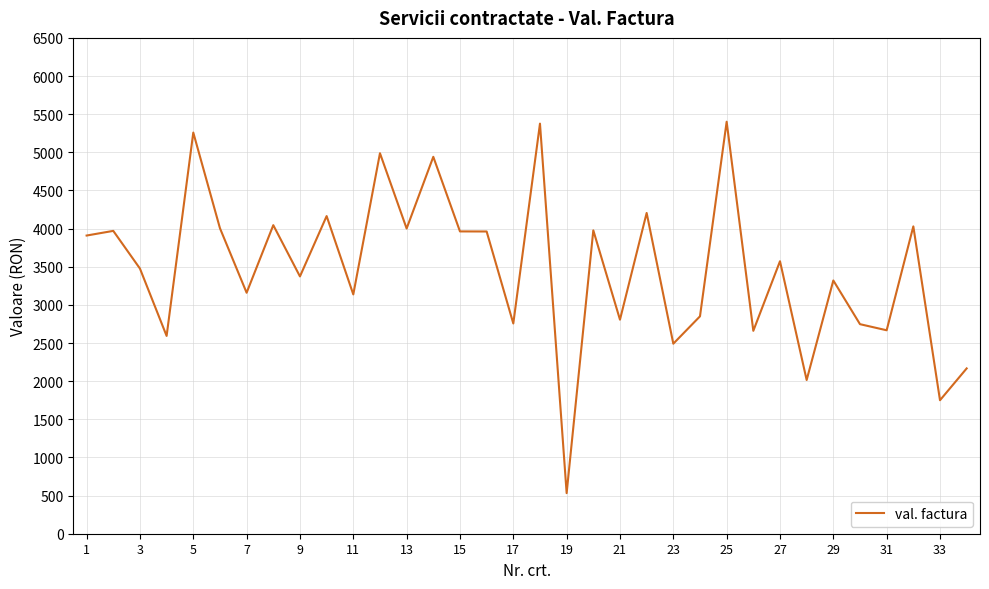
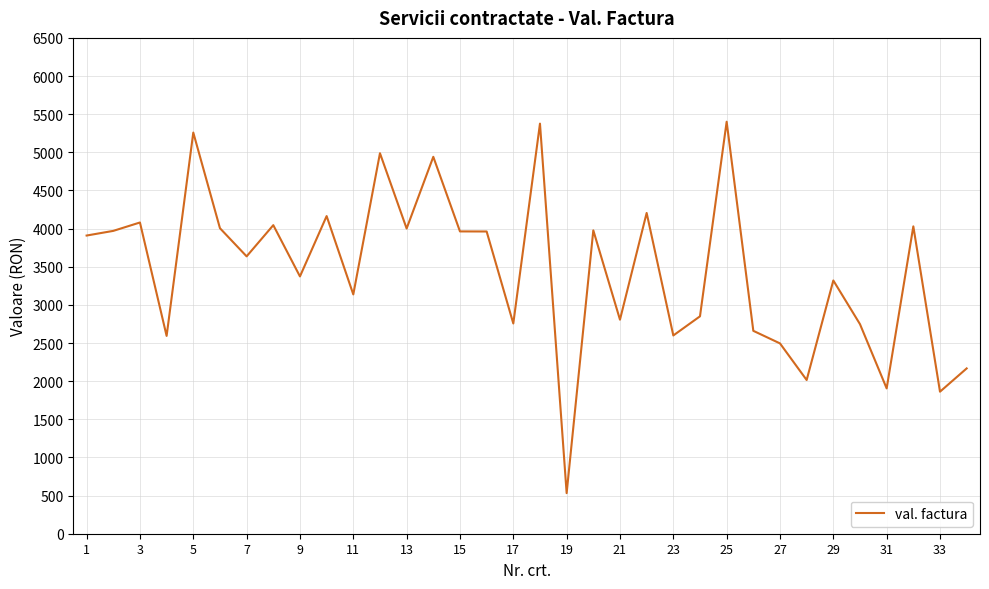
  {
    "1": 3900,
-   "3": 3500,
+   "3": 4100,
    "5": 5300,
-   "7": 3200,
+   "7": 3600,
    "9": 3400,
    "11": 3100,
    "13": 4000,
    "15": 4000,
    "17": 2800,
    "19": 500,
    "21": 2800,
-   "23": 2500,
+   "23": 2600,
    "25": 5400,
-   "27": 3600,
+   "27": 2500,
    "29": 3300,
-   "31": 2700,
-   "33": 1800
+   "31": 1900,
+   "33": 1900
  }
